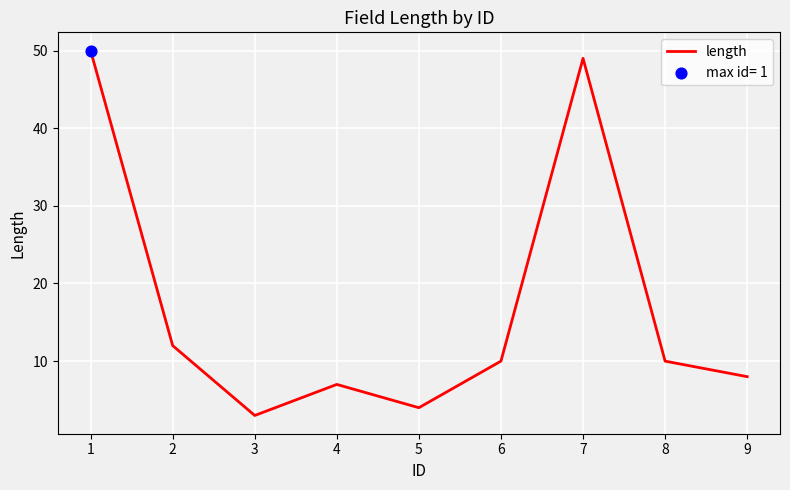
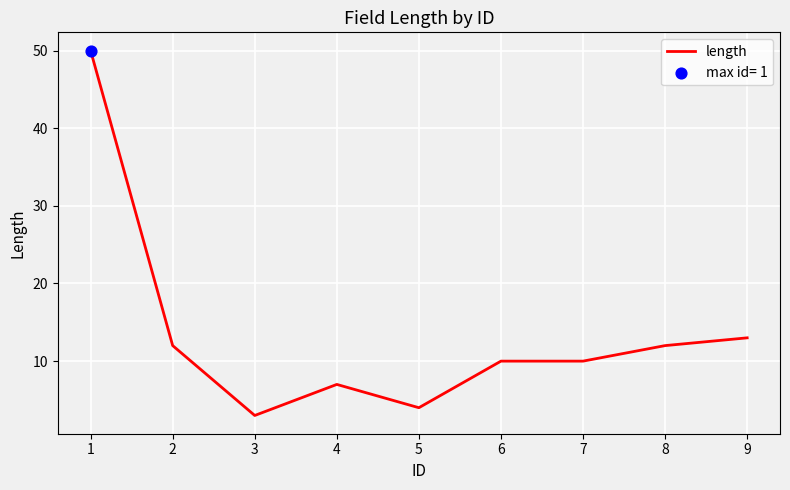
  {
    "length": {
      "2": 12,
      "3": 3,
      "4": 7,
      "5": 4,
      "6": 10,
-     "7": 49,
-     "8": 10,
-     "9": 8
+     "7": 10,
+     "8": 12,
+     "9": 13
    }
  }
